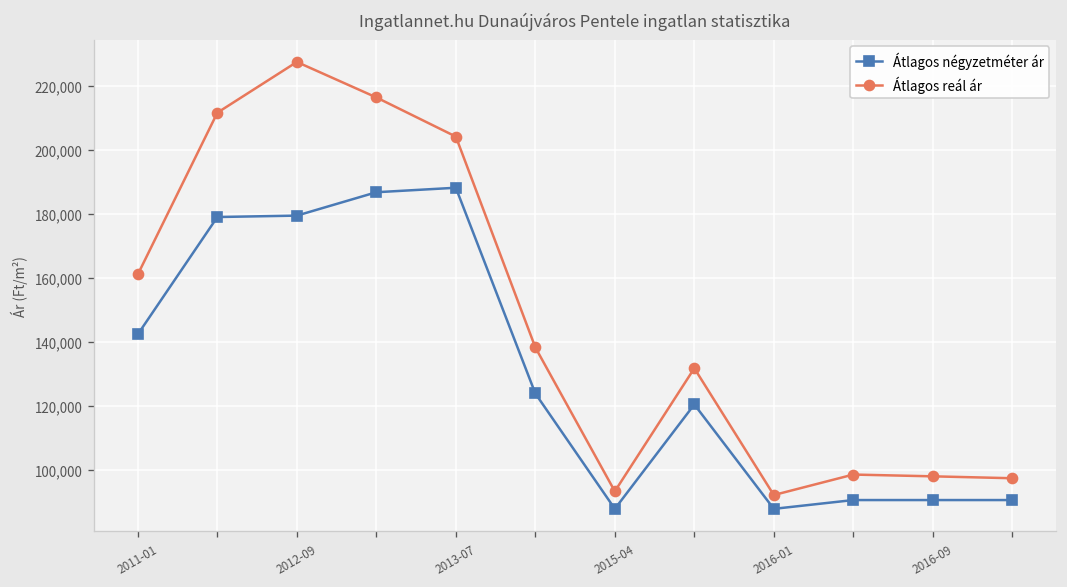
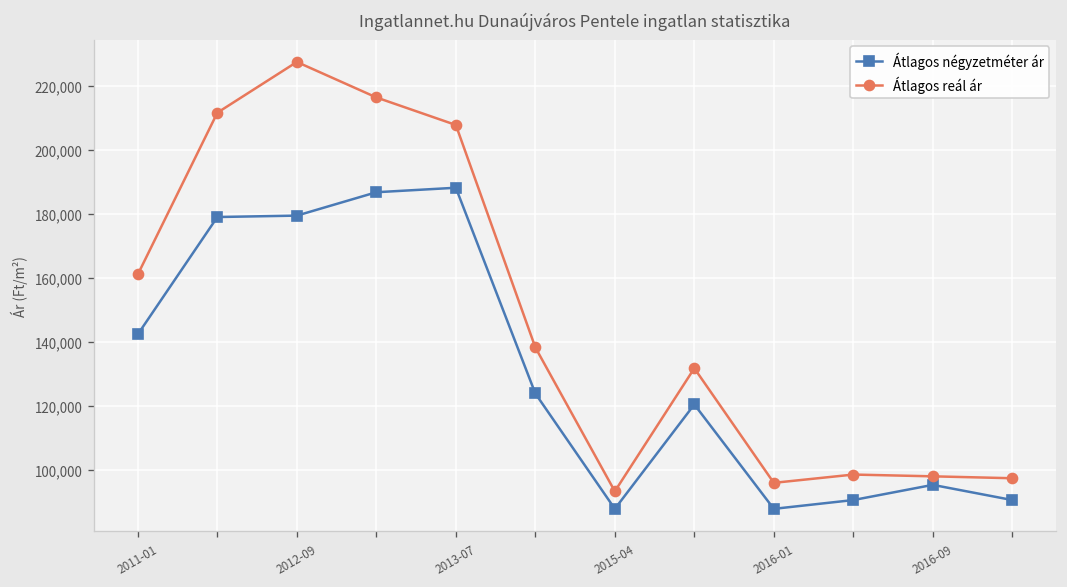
  {
    "Átlagos négyzetméter ár": {
      "2011-01": "142,000",
      "2012-09": "179,000",
      "2013-07": "188,000",
      "2015-04": "88,000",
      "2016-01": "88,000",
-     "2016-09": "91,000"
+     "2016-09": "95,000"
    },
    "Átlagos reál ár": {
      "2011-01": "161,000",
      "2012-09": "227,000",
-     "2013-07": "204,000",
+     "2013-07": "208,000",
      "2015-04": "93,000",
-     "2016-01": "92,000",
+     "2016-01": "96,000",
      "2016-09": "98,000"
    }
  }
